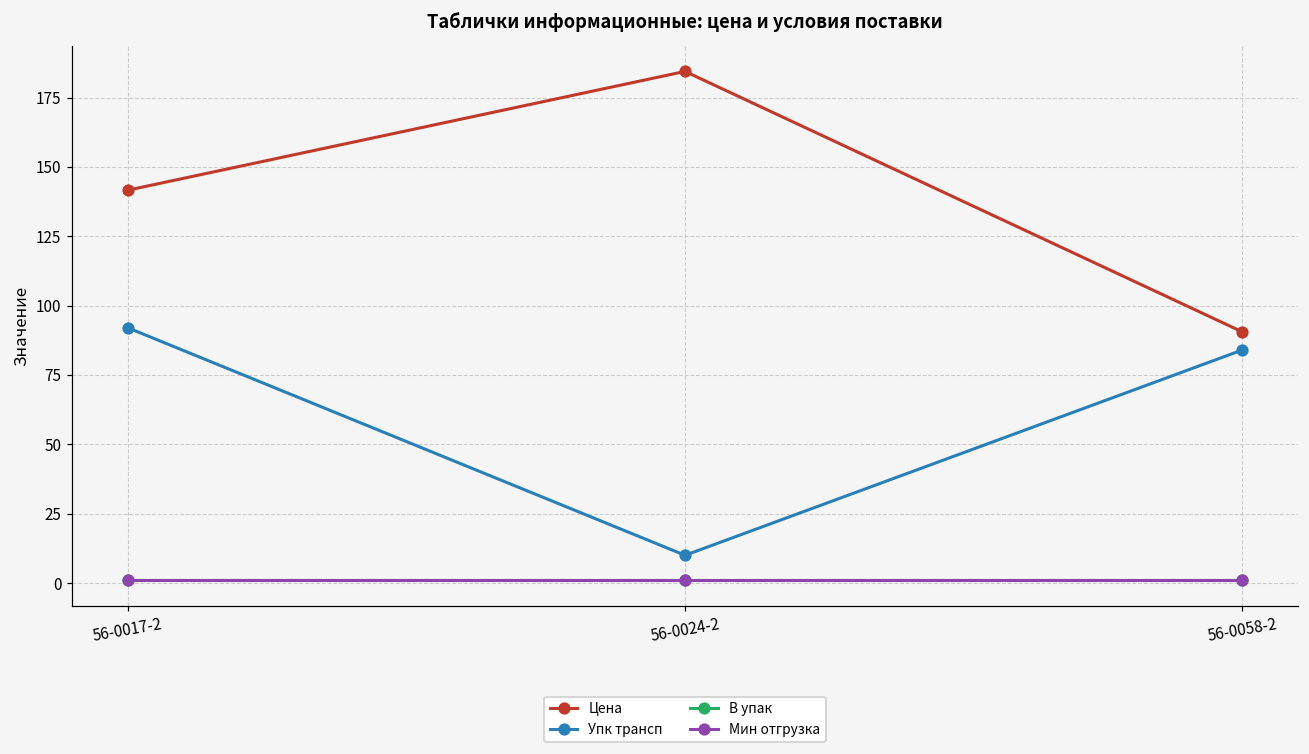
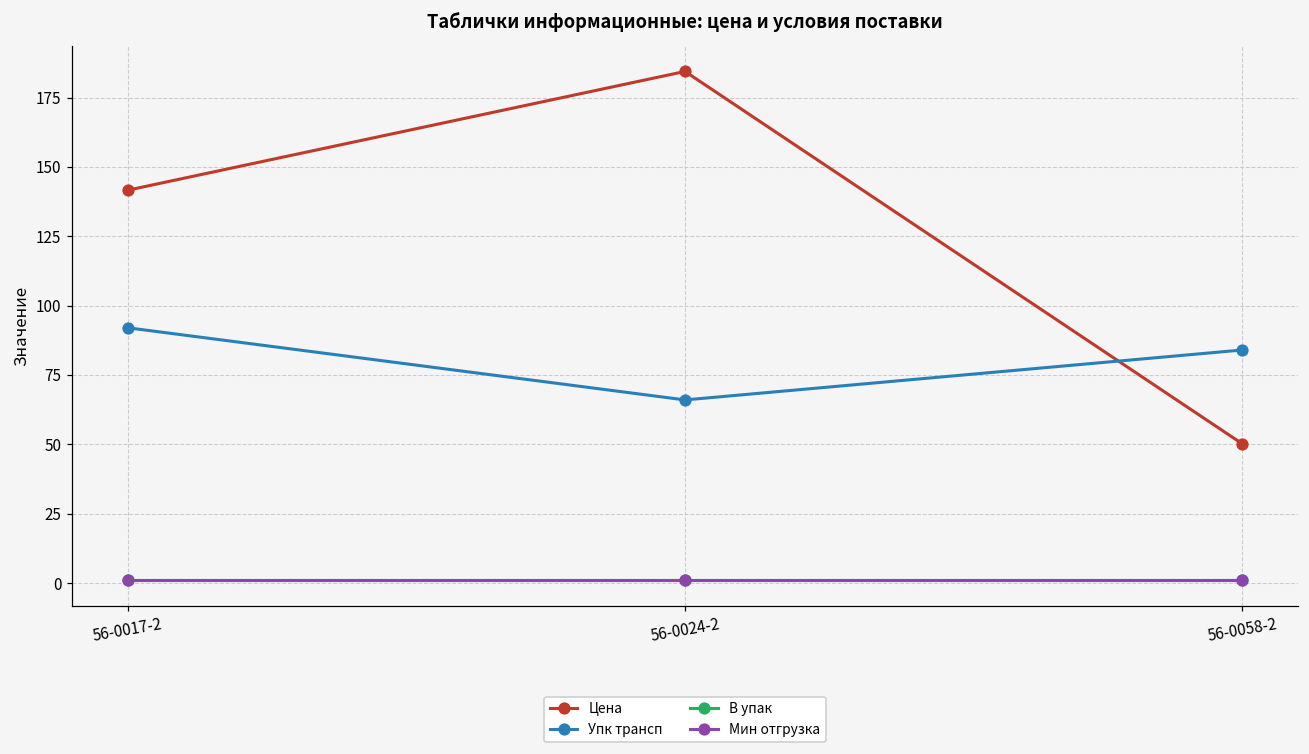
  {
    "Цена": {
      "56-0017-2": 142,
      "56-0024-2": 184,
-     "56-0058-2": 91
+     "56-0058-2": 50
    },
    "Упк трансп": {
      "56-0017-2": 92,
-     "56-0024-2": 10,
+     "56-0024-2": 66,
      "56-0058-2": 84
    },
    "Мин отгрузка": {
      "56-0017-2": 1,
      "56-0024-2": 1,
      "56-0058-2": 1
    }
  }
